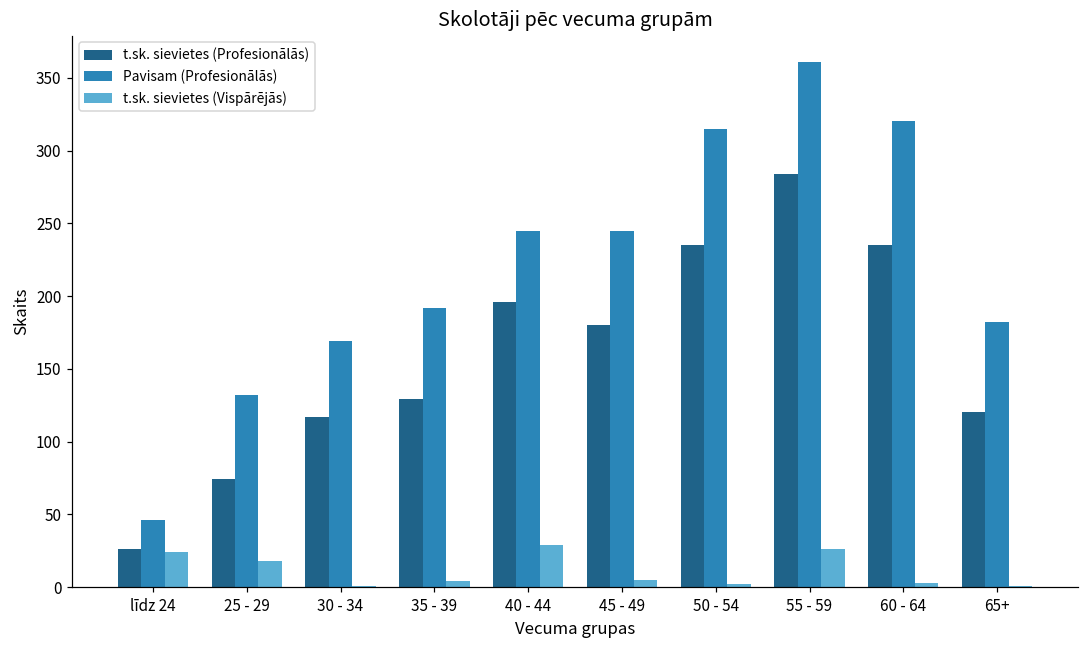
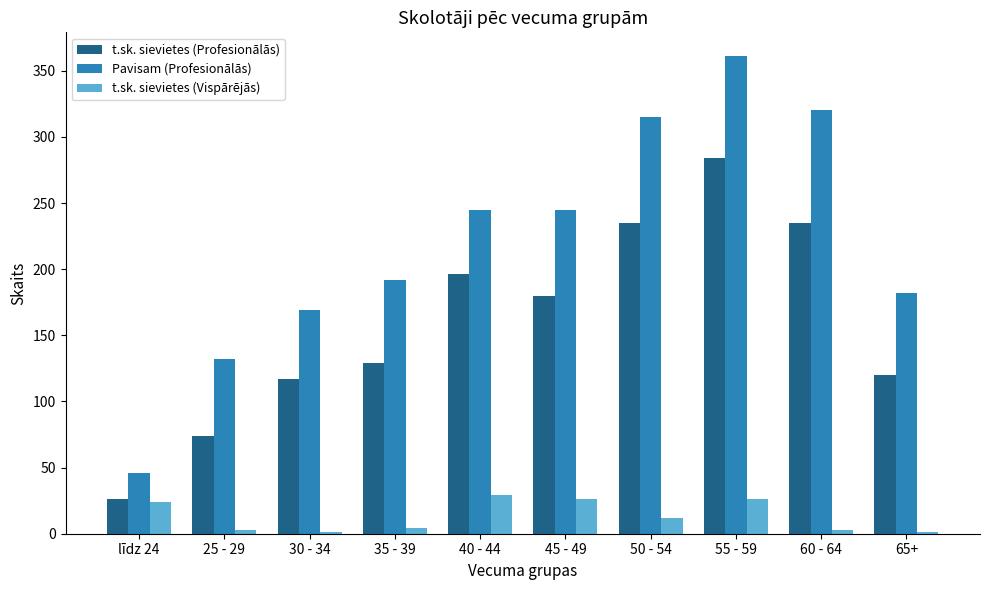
  {
    "t.sk. sievietes (Vispārējās)": {
      "līdz 24": 24,
-     "25 - 29": 18,
+     "25 - 29": 3,
      "35 - 39": 4,
      "40 - 44": 29,
-     "45 - 49": 5,
-     "50 - 54": 2,
+     "45 - 49": 26,
+     "50 - 54": 12,
      "55 - 59": 26,
      "60 - 64": 3
    }
  }
